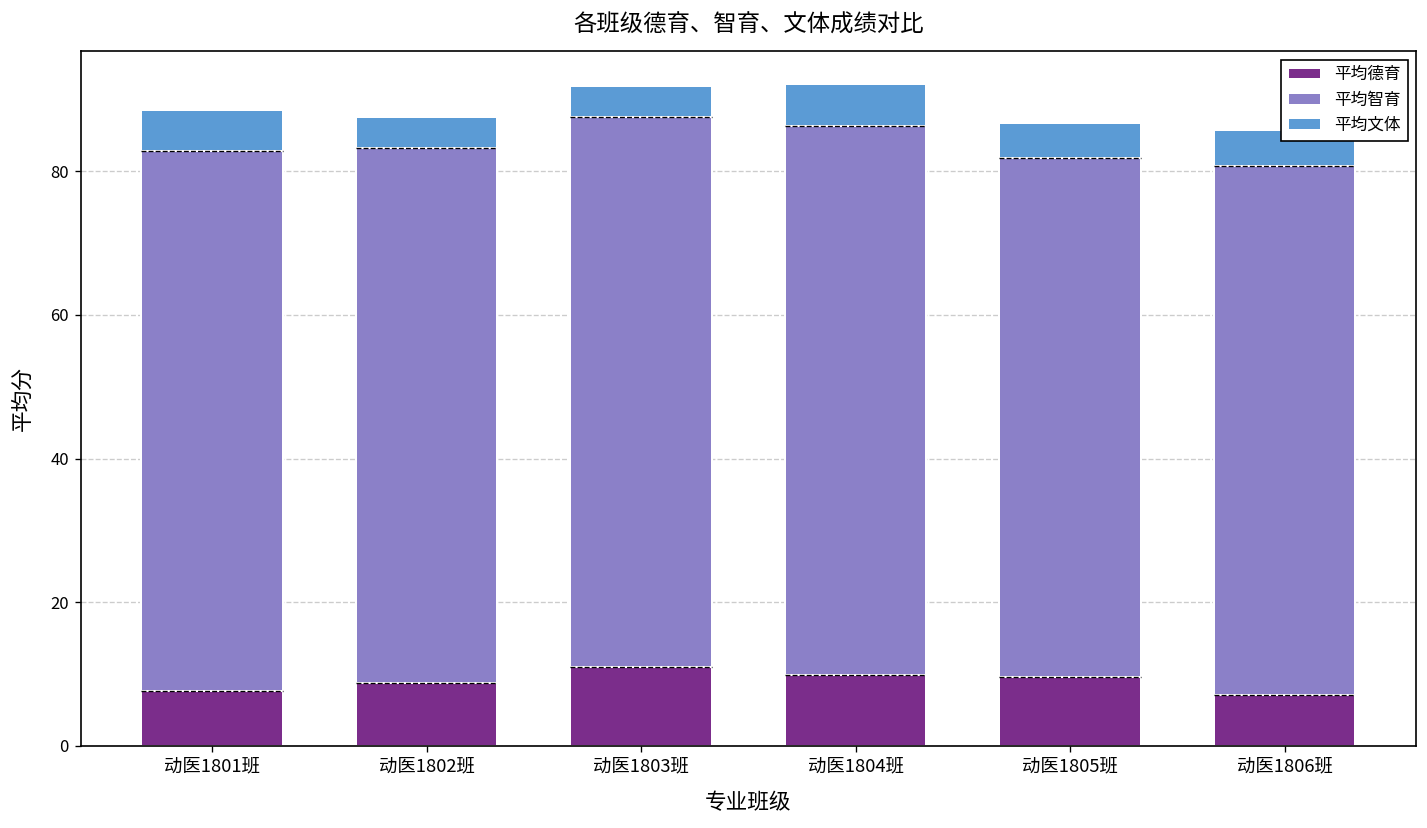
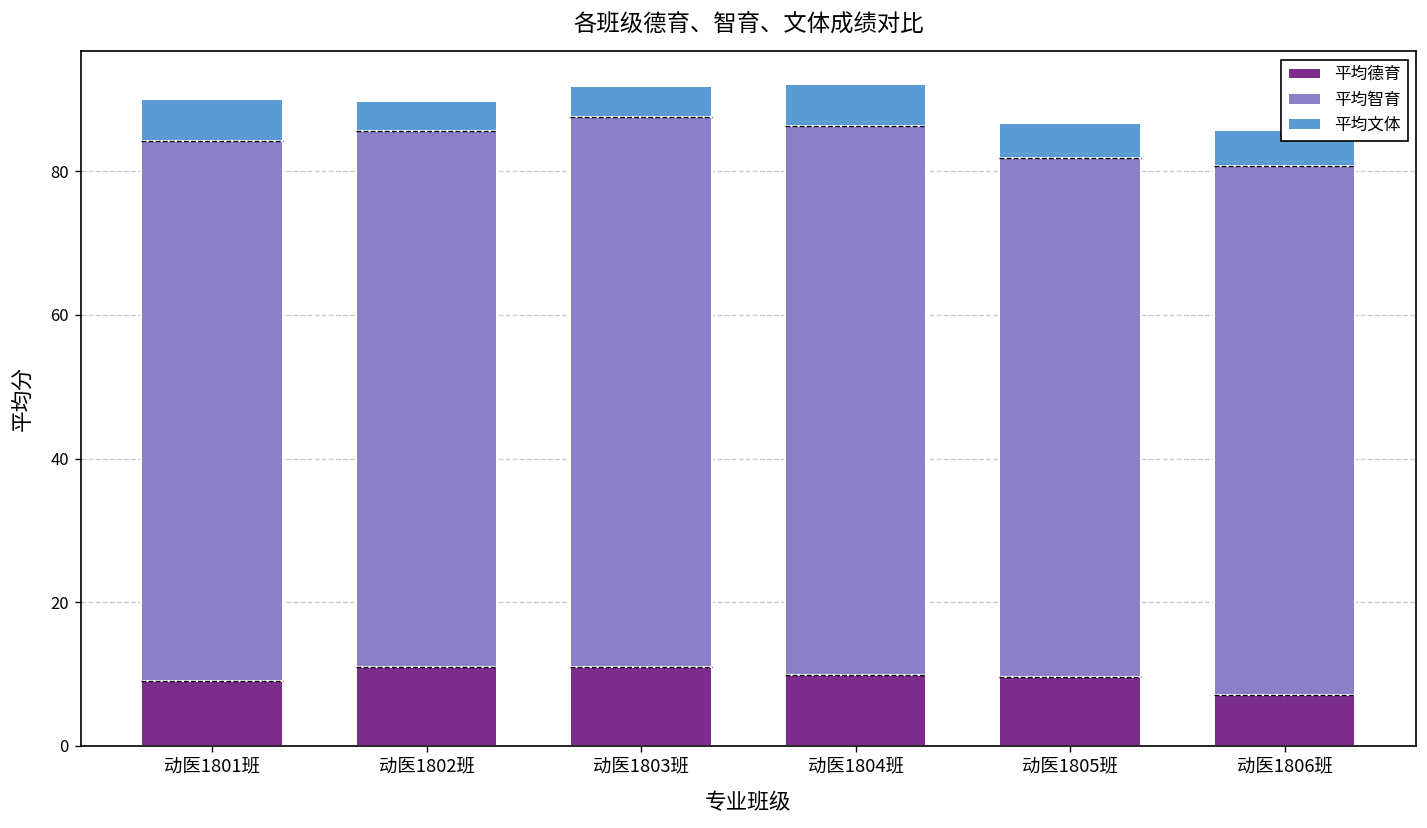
  {
    "平均德育": {
-     "动医1801班": 8,
-     "动医1802班": 9,
+     "动医1801班": 9,
+     "动医1802班": 11,
      "动医1803班": 11,
      "动医1804班": 10,
      "动医1805班": 10,
      "动医1806班": 7
    }
  }
